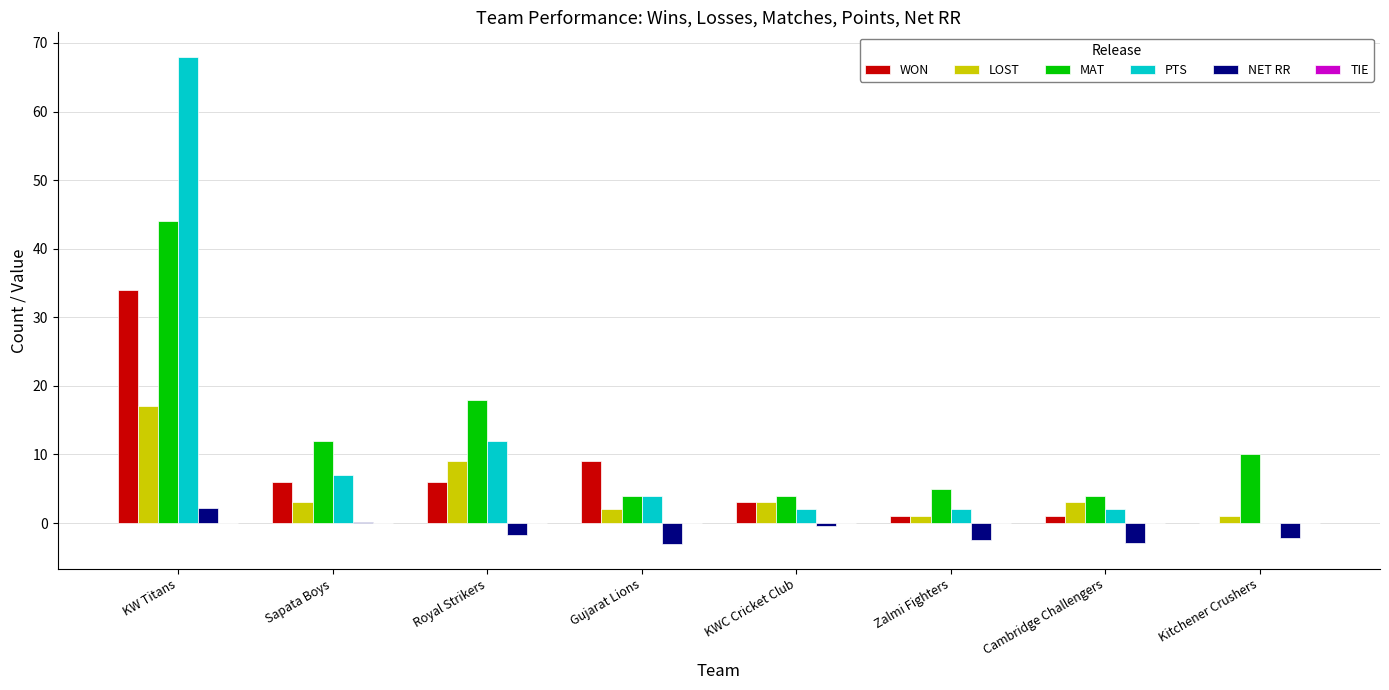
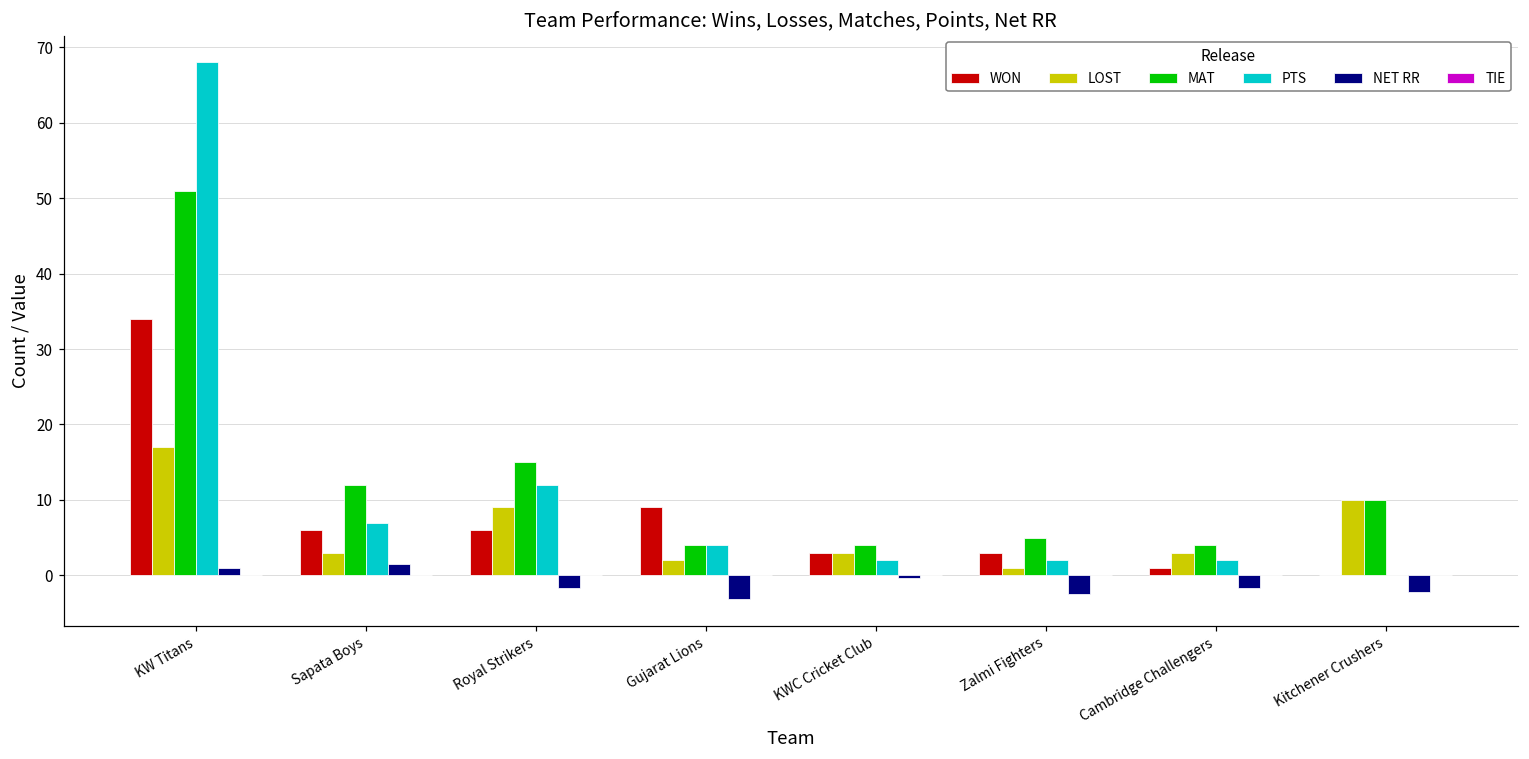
  {
    "WON": {
      "KW Titans": 34,
      "Sapata Boys": 6,
      "Royal Strikers": 6,
      "Gujarat Lions": 9,
      "KWC Cricket Club": 3,
-     "Zalmi Fighters": 1,
+     "Zalmi Fighters": 3,
      "Cambridge Challengers": 1,
      "Kitchener Crushers": 0
    },
    "LOST": {
      "KW Titans": 17,
      "Sapata Boys": 3,
      "Royal Strikers": 9,
      "Gujarat Lions": 2,
      "KWC Cricket Club": 3,
      "Zalmi Fighters": 1,
      "Cambridge Challengers": 3,
-     "Kitchener Crushers": 1
+     "Kitchener Crushers": 10
    },
    "MAT": {
-     "KW Titans": 44,
+     "KW Titans": 51,
      "Sapata Boys": 12,
-     "Royal Strikers": 18,
+     "Royal Strikers": 15,
      "Gujarat Lions": 4,
      "KWC Cricket Club": 4,
      "Zalmi Fighters": 5,
      "Cambridge Challengers": 4,
      "Kitchener Crushers": 10
    },
    "PTS": {
      "KW Titans": 68,
      "Sapata Boys": 7,
      "Royal Strikers": 12,
      "Gujarat Lions": 4,
      "KWC Cricket Club": 2,
      "Zalmi Fighters": 2,
      "Cambridge Challengers": 2,
      "Kitchener Crushers": 0
    },
    "NET RR": {
-     "KW Titans": 2,
-     "Sapata Boys": 0,
+     "KW Titans": 1,
+     "Sapata Boys": 1,
      "Royal Strikers": -2,
      "Gujarat Lions": -3,
      "KWC Cricket Club": 0,
      "Zalmi Fighters": -3,
-     "Cambridge Challengers": -3,
+     "Cambridge Challengers": -2,
      "Kitchener Crushers": -2
    },
    "TIE": {
      "KW Titans": 0,
      "Sapata Boys": 0,
      "Royal Strikers": 0,
      "Gujarat Lions": 0,
      "KWC Cricket Club": 0,
      "Zalmi Fighters": 0,
      "Cambridge Challengers": 0,
      "Kitchener Crushers": 0
    }
  }
